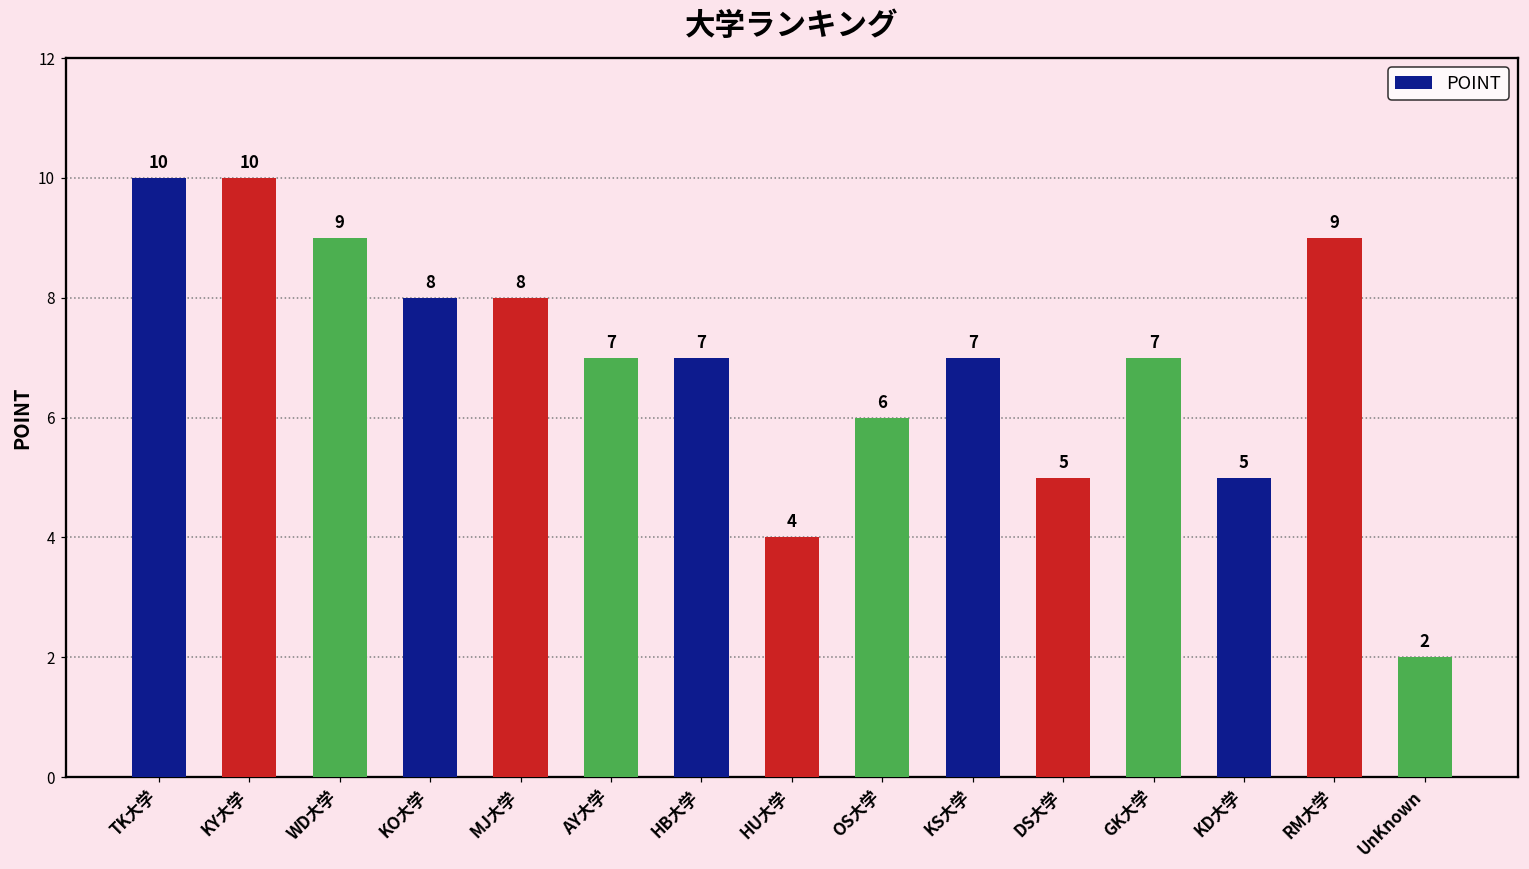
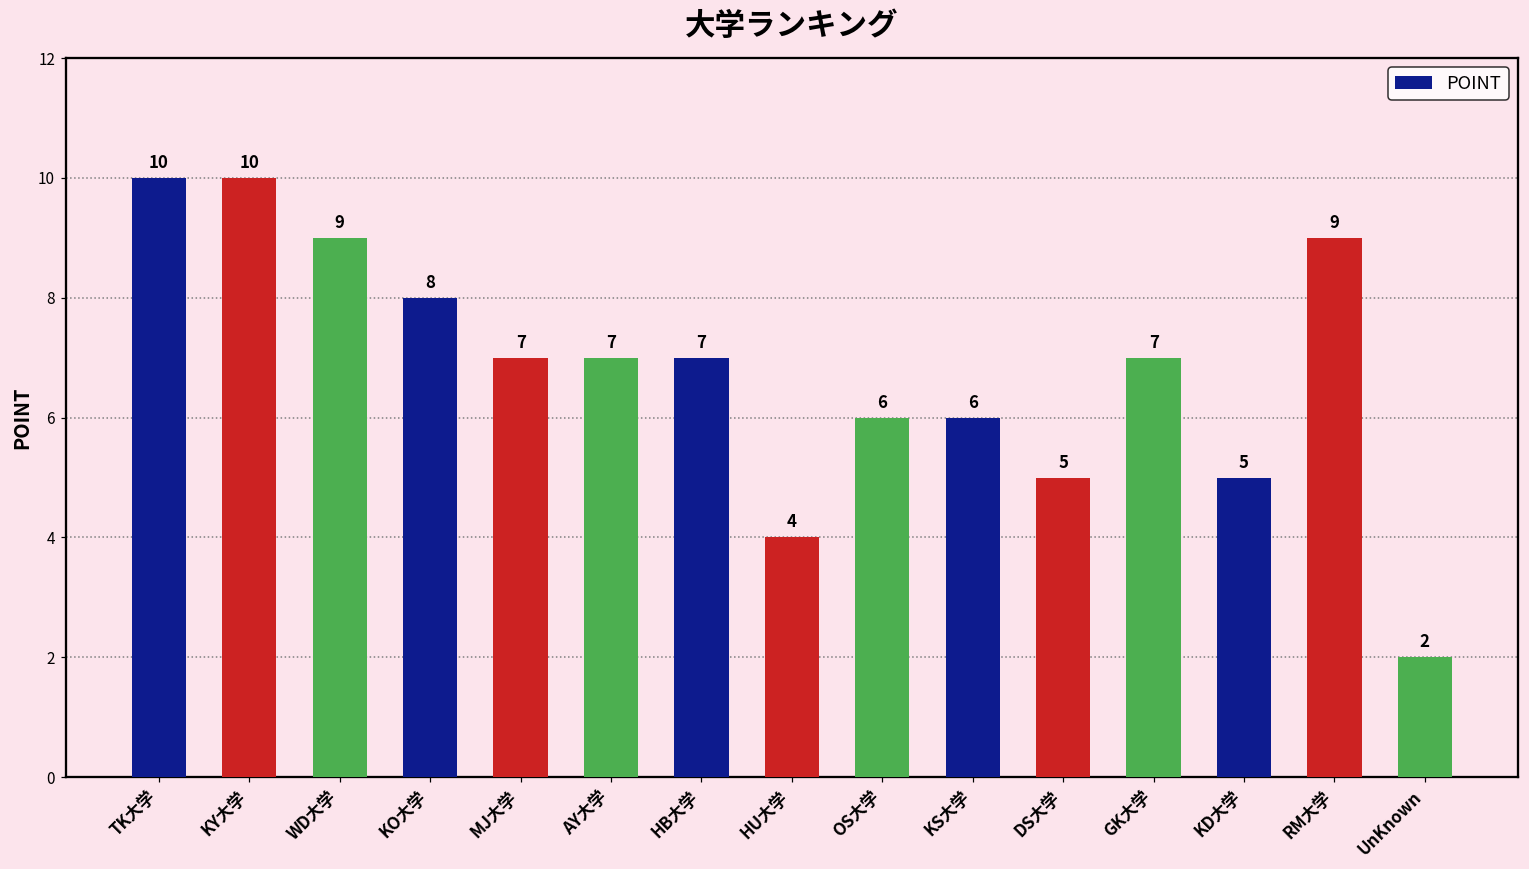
  {
    "TK大学": 10,
    "KY大学": 10,
    "WD大学": 9,
    "KO大学": 8,
-   "MJ大学": 8,
+   "MJ大学": 7,
    "AY大学": 7,
    "HB大学": 7,
    "HU大学": 4,
    "OS大学": 6,
-   "KS大学": 7,
+   "KS大学": 6,
    "DS大学": 5,
    "GK大学": 7,
    "KD大学": 5,
    "RM大学": 9,
    "UnKnown": 2
  }
